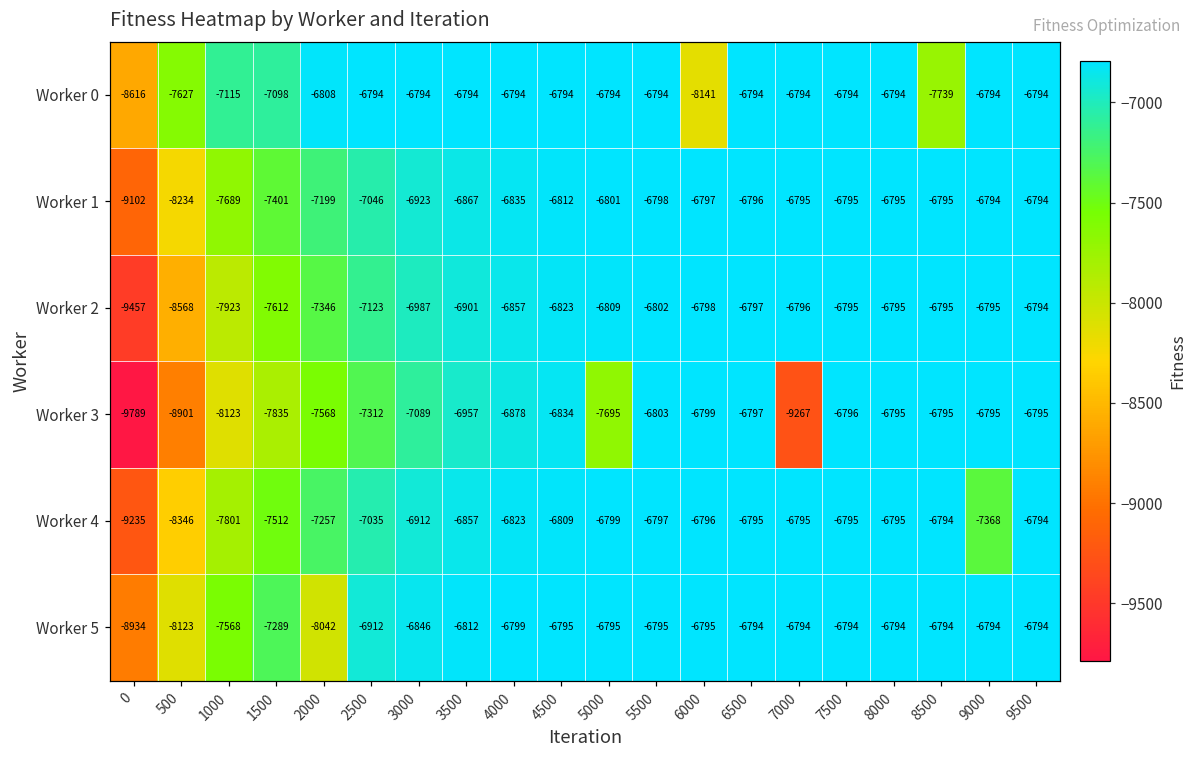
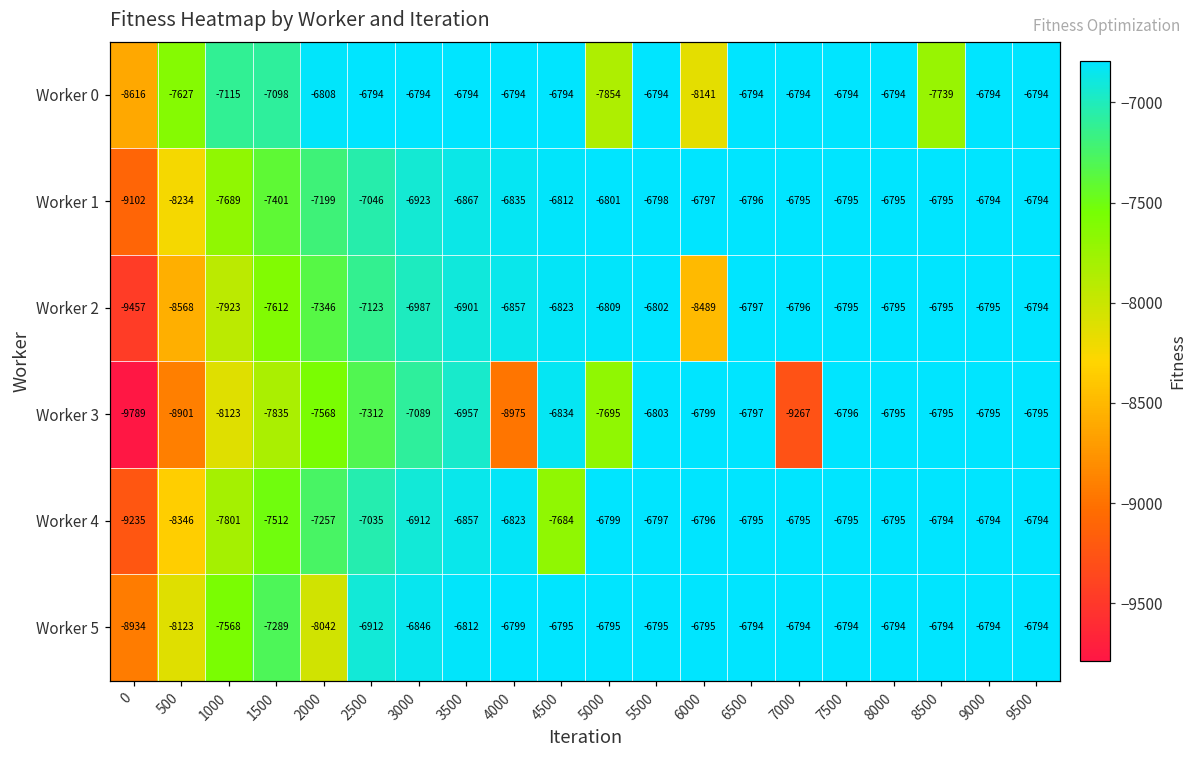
  {
    "Worker 0": {
      "0": -8616,
      "500": -7627,
      "1000": -7115,
      "1500": -7098,
      "2000": -6808,
      "2500": -6794,
      "3000": -6794,
      "3500": -6794,
      "4000": -6794,
      "4500": -6794,
-     "5000": -6794,
+     "5000": -7854,
      "5500": -6794,
      "6000": -8141,
      "6500": -6794,
      "7000": -6794,
      "7500": -6794,
      "8000": -6794,
      "8500": -7739,
      "9000": -6794,
      "9500": -6794
    },
    "Worker 1": {
      "0": -9102,
      "500": -8234,
      "1000": -7689,
      "1500": -7401,
      "2000": -7199,
      "2500": -7046,
      "3000": -6923,
      "3500": -6867,
      "4000": -6835,
      "4500": -6812,
      "5000": -6801,
      "5500": -6798,
      "6000": -6797,
      "6500": -6796,
      "7000": -6795,
      "7500": -6795,
      "8000": -6795,
      "8500": -6795,
      "9000": -6794,
      "9500": -6794
    },
    "Worker 2": {
      "0": -9457,
      "500": -8568,
      "1000": -7923,
      "1500": -7612,
      "2000": -7346,
      "2500": -7123,
      "3000": -6987,
      "3500": -6901,
      "4000": -6857,
      "4500": -6823,
      "5000": -6809,
      "5500": -6802,
-     "6000": -6798,
+     "6000": -8489,
      "6500": -6797,
      "7000": -6796,
      "7500": -6795,
      "8000": -6795,
      "8500": -6795,
      "9000": -6795,
      "9500": -6794
    },
    "Worker 3": {
      "0": -9789,
      "500": -8901,
      "1000": -8123,
      "1500": -7835,
      "2000": -7568,
      "2500": -7312,
      "3000": -7089,
      "3500": -6957,
-     "4000": -6878,
+     "4000": -8975,
      "4500": -6834,
      "5000": -7695,
      "5500": -6803,
      "6000": -6799,
      "6500": -6797,
      "7000": -9267,
      "7500": -6796,
      "8000": -6795,
      "8500": -6795,
      "9000": -6795,
      "9500": -6795
    },
    "Worker 4": {
      "0": -9235,
      "500": -8346,
      "1000": -7801,
      "1500": -7512,
      "2000": -7257,
      "2500": -7035,
      "3000": -6912,
      "3500": -6857,
      "4000": -6823,
-     "4500": -6809,
+     "4500": -7684,
      "5000": -6799,
      "5500": -6797,
      "6000": -6796,
      "6500": -6795,
      "7000": -6795,
      "7500": -6795,
      "8000": -6795,
      "8500": -6794,
-     "9000": -7368,
+     "9000": -6794,
      "9500": -6794
    },
    "Worker 5": {
      "0": -8934,
      "500": -8123,
      "1000": -7568,
      "1500": -7289,
      "2000": -8042,
      "2500": -6912,
      "3000": -6846,
      "3500": -6812,
      "4000": -6799,
      "4500": -6795,
      "5000": -6795,
      "5500": -6795,
      "6000": -6795,
      "6500": -6794,
      "7000": -6794,
      "7500": -6794,
      "8000": -6794,
      "8500": -6794,
      "9000": -6794,
      "9500": -6794
    }
  }
